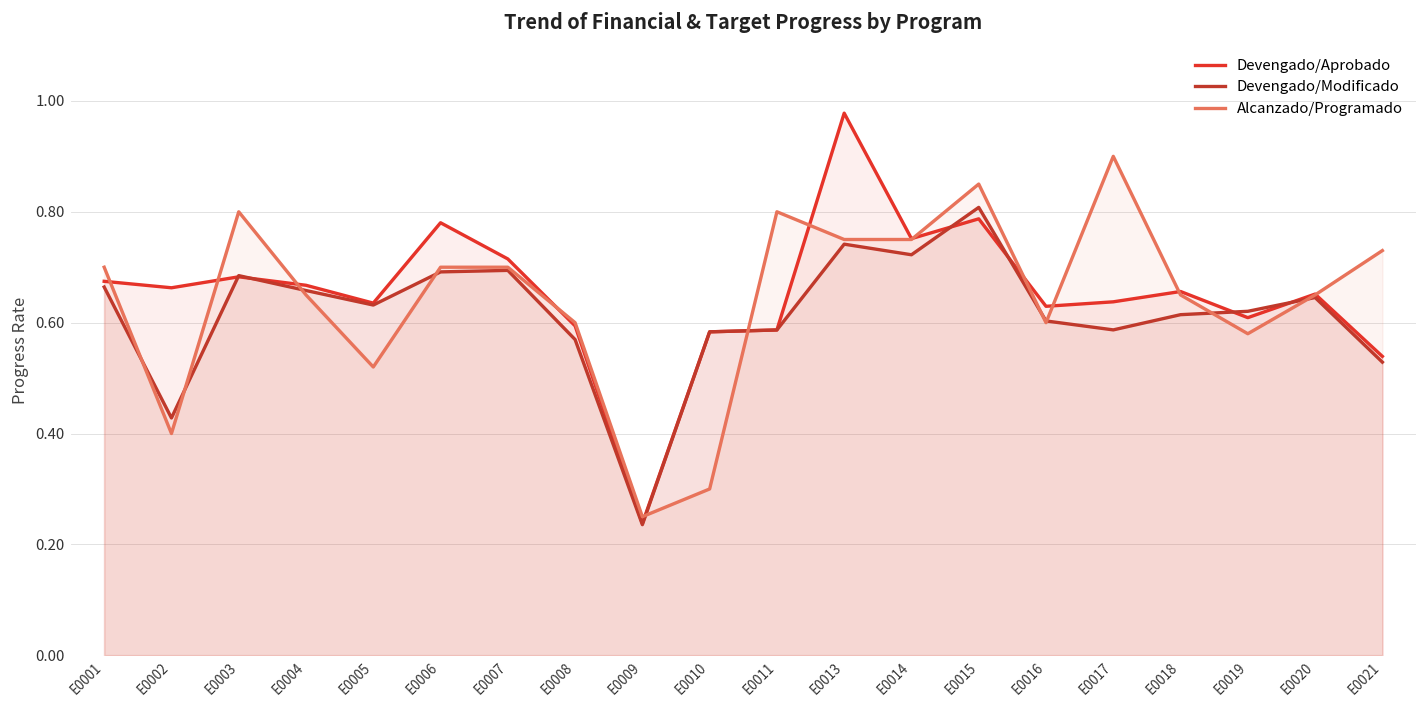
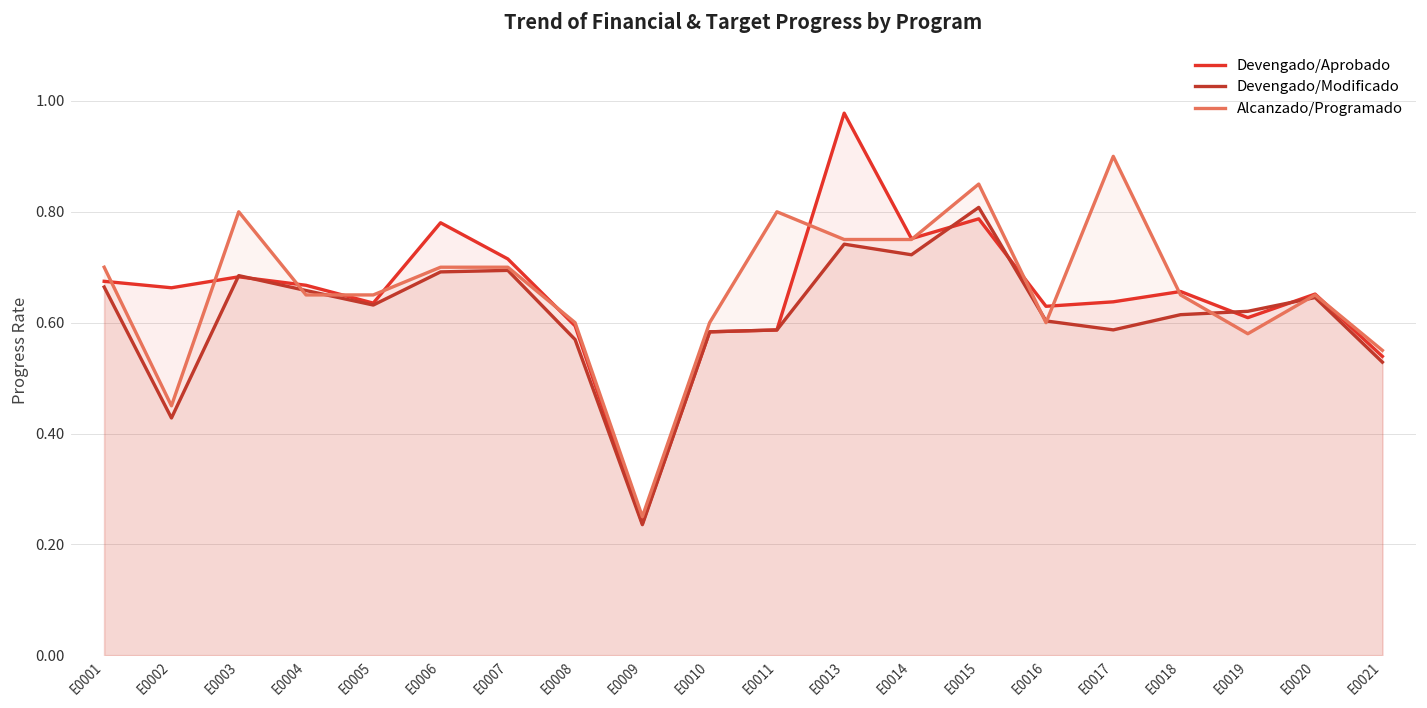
  {
    "Alcanzado/Programado": {
      "E0001": 0.70,
-     "E0002": 0.40,
+     "E0002": 0.45,
      "E0003": 0.80,
      "E0004": 0.65,
-     "E0005": 0.52,
+     "E0005": 0.65,
      "E0006": 0.70,
      "E0007": 0.70,
      "E0008": 0.60,
      "E0009": 0.25,
-     "E0010": 0.3,
+     "E0010": 0.6,
      "E0011": 0.80,
      "E0013": 0.75,
      "E0015": 0.85,
      "E0017": 0.90,
      "E0018": 0.65,
      "E0019": 0.58,
-     "E0021": 0.73
+     "E0021": 0.55
    }
  }
